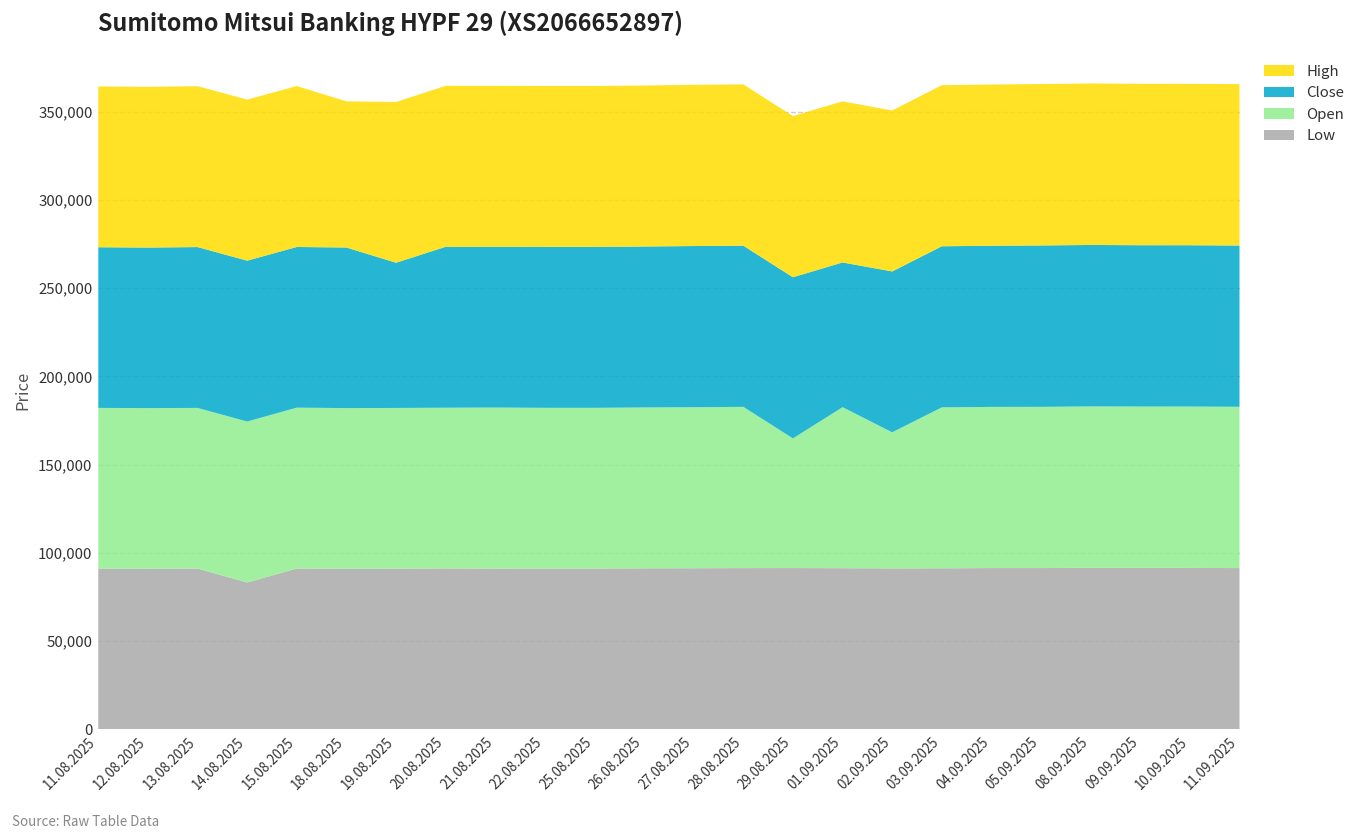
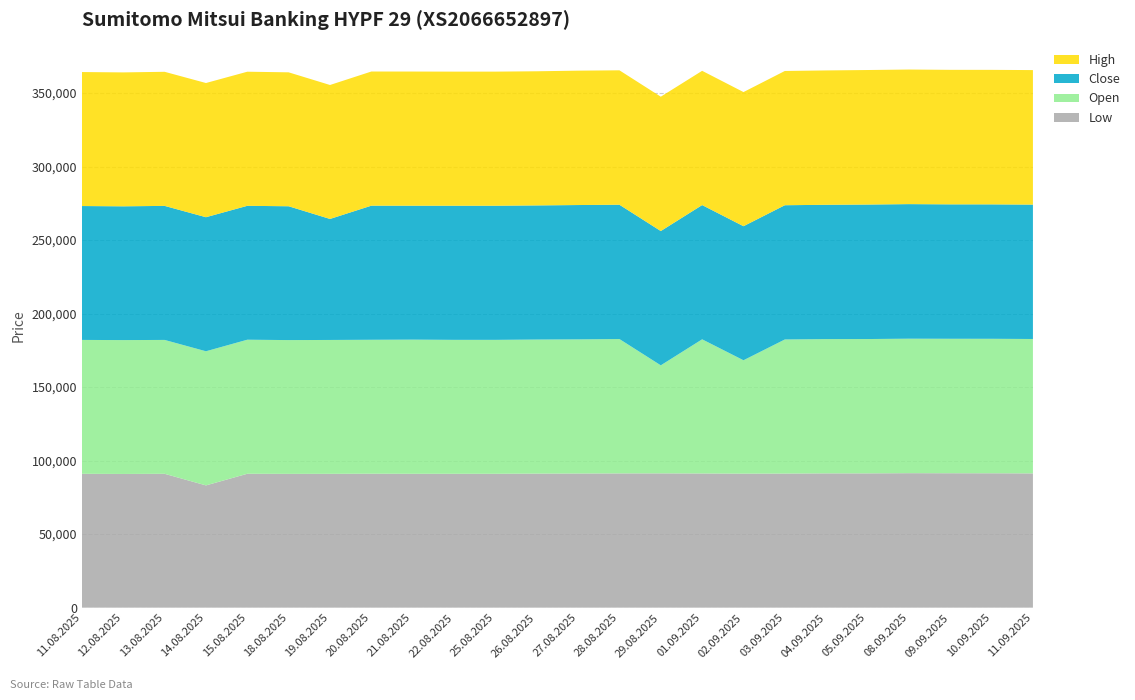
  {
    "Low": {
      "11.08.2025": "91,000",
      "12.08.2025": "91,000",
      "13.08.2025": "91,000",
      "14.08.2025": "83,000",
      "15.08.2025": "91,000",
      "18.08.2025": "91,000",
      "19.08.2025": "91,000",
      "20.08.2025": "91,000",
      "21.08.2025": "91,000",
      "22.08.2025": "91,000",
      "25.08.2025": "91,000",
      "26.08.2025": "91,000",
      "27.08.2025": "91,000",
      "28.08.2025": "91,000",
      "29.08.2025": "91,000",
      "01.09.2025": "91,000",
      "02.09.2025": "91,000",
      "03.09.2025": "91,000",
      "04.09.2025": "91,000",
      "05.09.2025": "91,000",
      "08.09.2025": "91,000",
      "09.09.2025": "91,000",
      "10.09.2025": "91,000",
      "11.09.2025": "91,000"
    },
    "Open": {
      "11.08.2025": "91,000",
      "12.08.2025": "91,000",
      "13.08.2025": "91,000",
      "14.08.2025": "91,000",
      "15.08.2025": "91,000",
      "18.08.2025": "91,000",
      "19.08.2025": "91,000",
      "20.08.2025": "91,000",
      "21.08.2025": "91,000",
      "22.08.2025": "91,000",
      "25.08.2025": "91,000",
      "26.08.2025": "91,000",
      "27.08.2025": "91,000",
      "28.08.2025": "91,000",
      "29.08.2025": "73,000",
      "01.09.2025": "91,000",
      "02.09.2025": "77,000",
      "03.09.2025": "91,000",
      "04.09.2025": "91,000",
      "05.09.2025": "91,000",
      "08.09.2025": "91,000",
      "09.09.2025": "91,000",
      "10.09.2025": "91,000",
      "11.09.2025": "91,000"
    },
    "Close": {
      "11.08.2025": "91,000",
      "12.08.2025": "91,000",
      "13.08.2025": "91,000",
      "14.08.2025": "91,000",
      "15.08.2025": "91,000",
      "18.08.2025": "91,000",
      "19.08.2025": "82,000",
      "20.08.2025": "91,000",
      "21.08.2025": "91,000",
      "22.08.2025": "91,000",
      "25.08.2025": "91,000",
      "26.08.2025": "91,000",
      "27.08.2025": "91,000",
      "28.08.2025": "91,000",
      "29.08.2025": "91,000",
-     "01.09.2025": "82,000",
+     "01.09.2025": "91,000",
      "02.09.2025": "91,000",
      "03.09.2025": "91,000",
      "04.09.2025": "91,000",
      "05.09.2025": "91,000",
      "08.09.2025": "92,000",
      "09.09.2025": "91,000",
      "10.09.2025": "91,000",
      "11.09.2025": "91,000"
    },
    "High": {
      "11.08.2025": "91,000",
      "12.08.2025": "91,000",
      "13.08.2025": "91,000",
      "14.08.2025": "91,000",
      "15.08.2025": "91,000",
-     "18.08.2025": "83,000",
+     "18.08.2025": "91,000",
      "19.08.2025": "91,000",
      "20.08.2025": "91,000",
      "21.08.2025": "91,000",
      "22.08.2025": "91,000",
      "25.08.2025": "91,000",
      "26.08.2025": "91,000",
      "27.08.2025": "91,000",
      "28.08.2025": "91,000",
      "29.08.2025": "91,000",
      "01.09.2025": "91,000",
      "02.09.2025": "91,000",
      "03.09.2025": "91,000",
      "04.09.2025": "91,000",
      "05.09.2025": "92,000",
      "08.09.2025": "92,000",
      "09.09.2025": "91,000",
      "10.09.2025": "91,000",
      "11.09.2025": "92,000"
    }
  }
